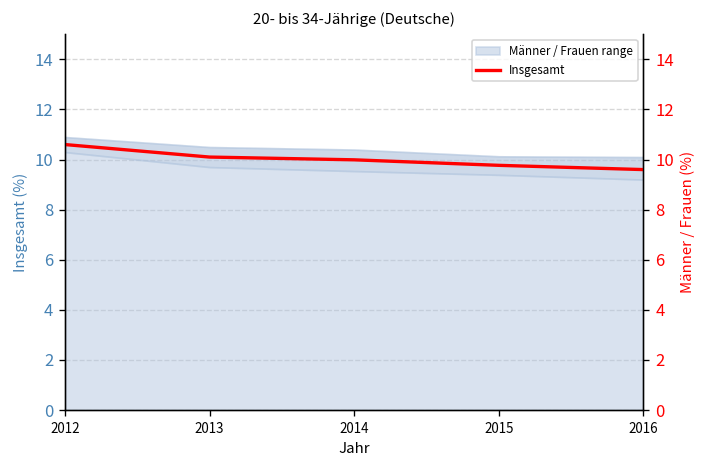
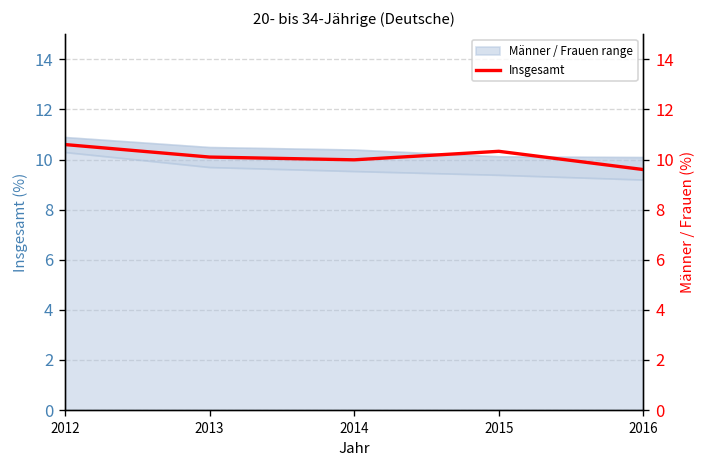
  {
    "Insgesamt": {
      "2012": 10.6,
      "2013": 10.1,
      "2014": 10.0,
-     "2015": 9.8,
+     "2015": 10.3,
      "2016": 9.6
    }
  }
